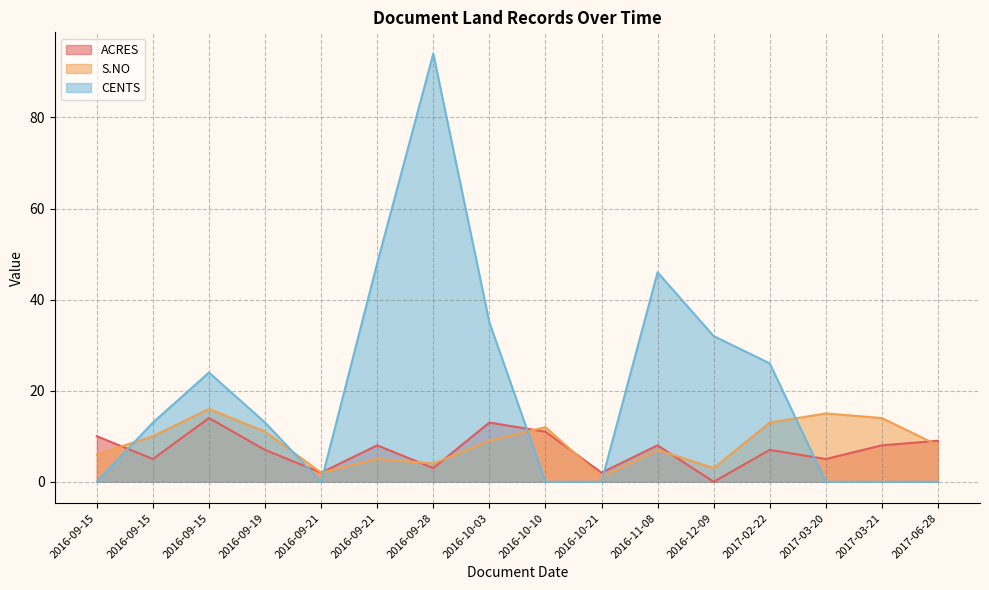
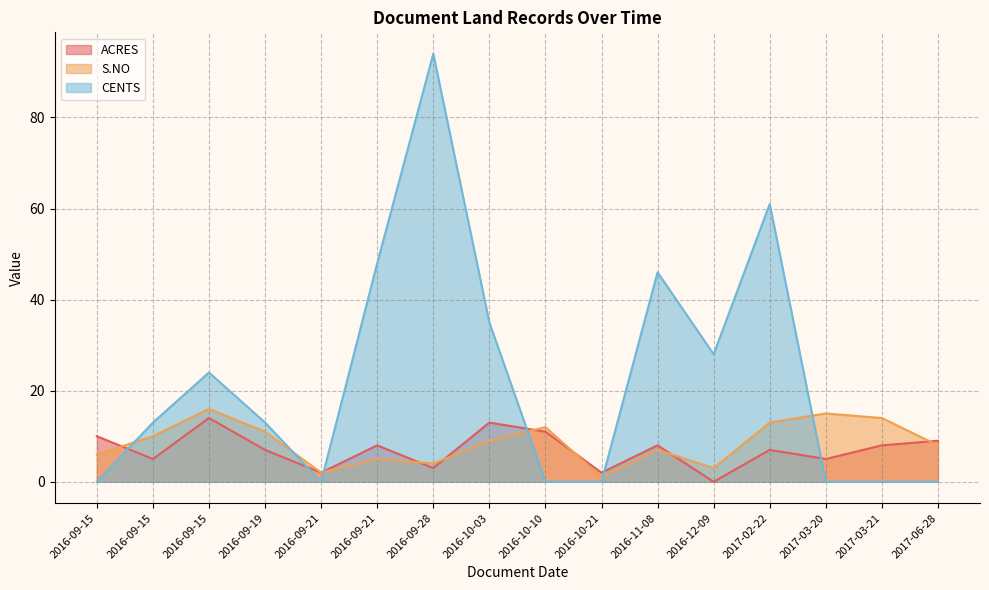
  {
    "CENTS": {
      "2016-09-19": 13,
      "2016-09-28": 94,
      "2016-10-03": 35,
      "2016-10-10": 0,
      "2016-10-21": 0,
      "2016-11-08": 46,
-     "2016-12-09": 32,
-     "2017-02-22": 26,
+     "2016-12-09": 28,
+     "2017-02-22": 61,
      "2017-03-20": 0,
      "2017-03-21": 0,
      "2017-06-28": 0
    }
  }
